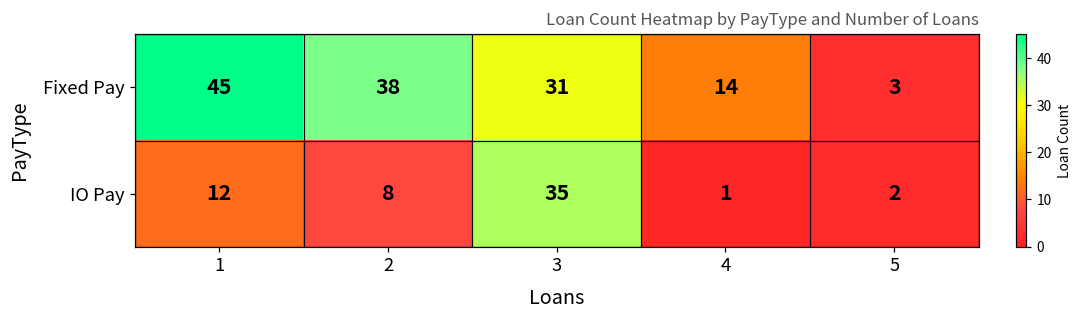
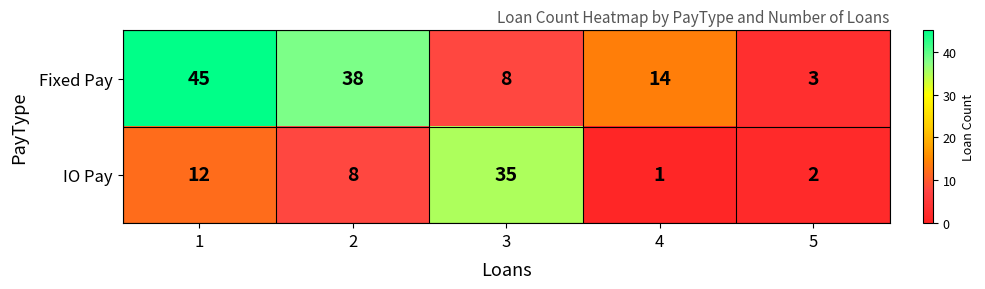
  {
    "Fixed Pay": {
      "1": 45,
      "2": 38,
-     "3": 31,
+     "3": 8,
      "4": 14,
      "5": 3
    },
    "IO Pay": {
      "1": 12,
      "2": 8,
      "3": 35,
      "4": 1,
      "5": 2
    }
  }
